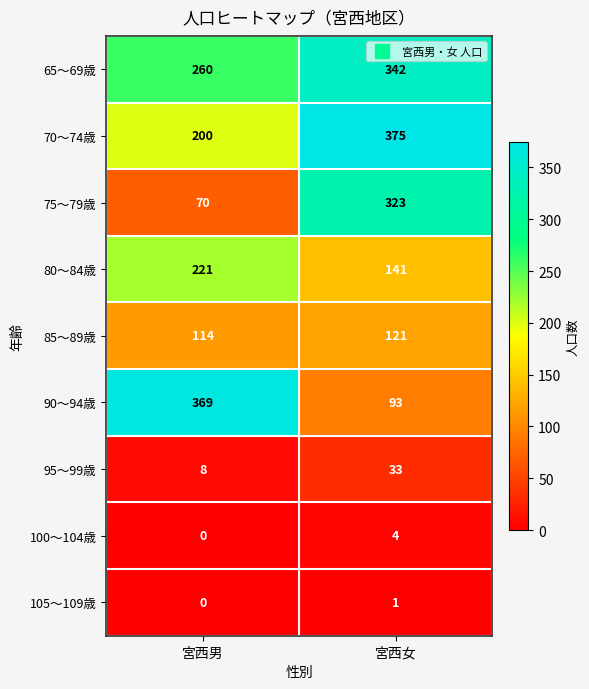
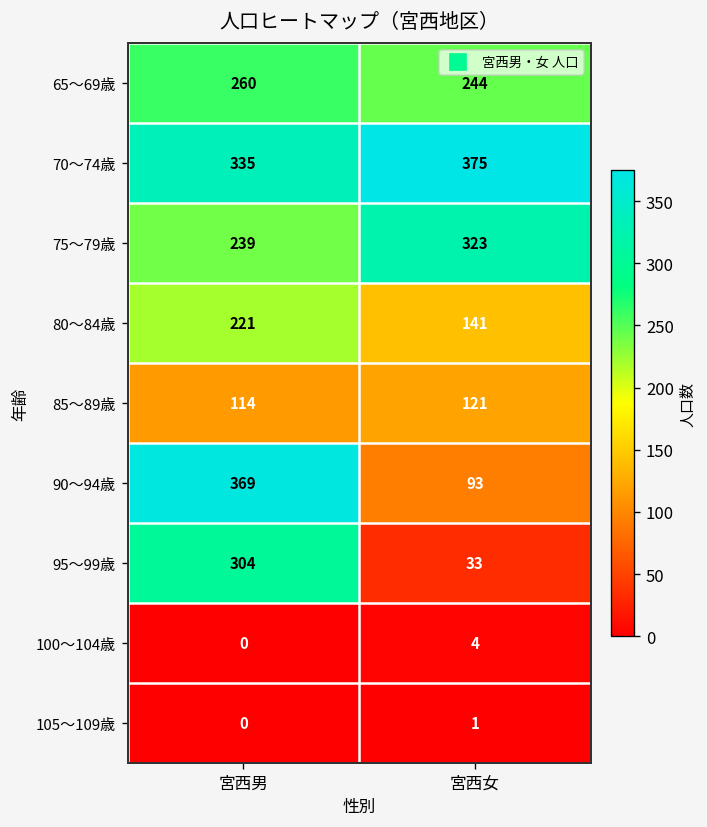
  {
    "65～69歳": {
      "宮西男": 260,
-     "宮西女": 342
+     "宮西女": 244
    },
    "70～74歳": {
-     "宮西男": 200,
+     "宮西男": 335,
      "宮西女": 375
    },
    "75～79歳": {
-     "宮西男": 70,
+     "宮西男": 239,
      "宮西女": 323
    },
    "80～84歳": {
      "宮西男": 221,
      "宮西女": 141
    },
    "85～89歳": {
      "宮西男": 114,
      "宮西女": 121
    },
    "90～94歳": {
      "宮西男": 369,
      "宮西女": 93
    },
    "95～99歳": {
-     "宮西男": 8,
+     "宮西男": 304,
      "宮西女": 33
    },
    "100～104歳": {
      "宮西男": 0,
      "宮西女": 4
    },
    "105～109歳": {
      "宮西男": 0,
      "宮西女": 1
    }
  }
